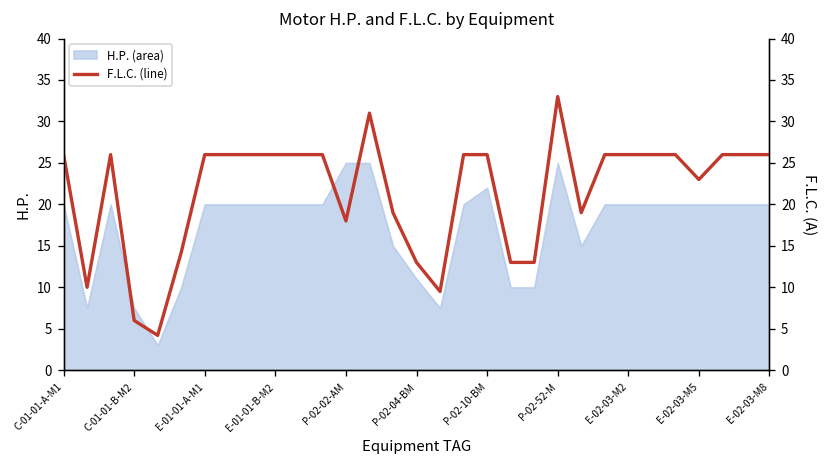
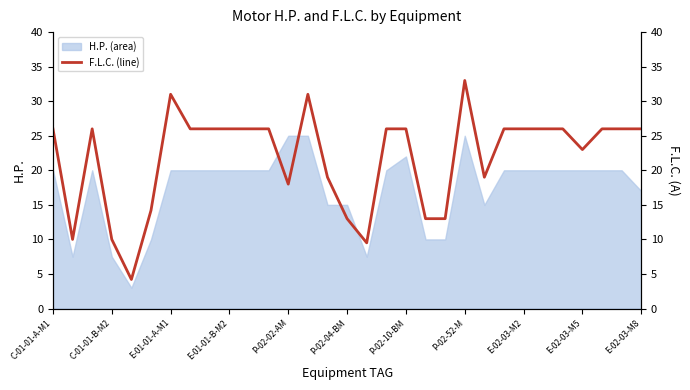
  {
    "H.P. (area)": {
      "C-01-01-A-M1": 20,
      "C-01-01-B-M2": 8,
      "E-01-01-A-M1": 20,
      "E-01-01-B-M2": 20,
      "P-02-02-AM": 25,
-     "P-02-04-BM": 11,
+     "P-02-04-BM": 15,
      "P-02-10-BM": 22,
      "P-02-52-M": 25,
      "E-02-03-M2": 20,
      "E-02-03-M5": 20,
-     "E-02-03-M8": 20
+     "E-02-03-M8": 17
    },
    "F.L.C. (line)": {
      "C-01-01-A-M1": 26,
-     "C-01-01-B-M2": 6,
-     "E-01-01-A-M1": 26,
+     "C-01-01-B-M2": 10,
+     "E-01-01-A-M1": 31,
      "E-01-01-B-M2": 26,
      "P-02-02-AM": 18,
      "P-02-04-BM": 13,
      "P-02-10-BM": 26,
      "P-02-52-M": 33,
      "E-02-03-M2": 26,
      "E-02-03-M5": 23,
      "E-02-03-M8": 26
    }
  }
